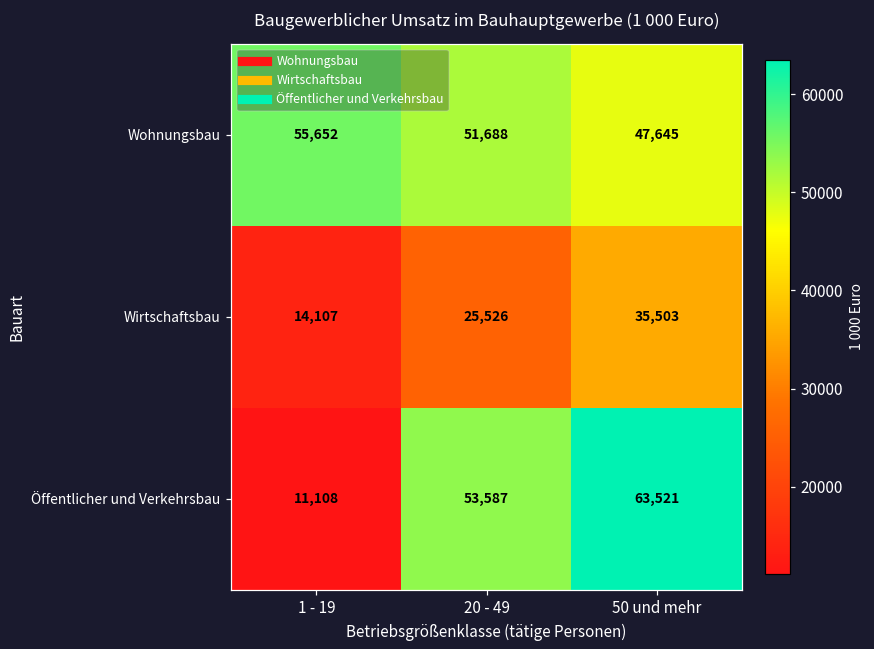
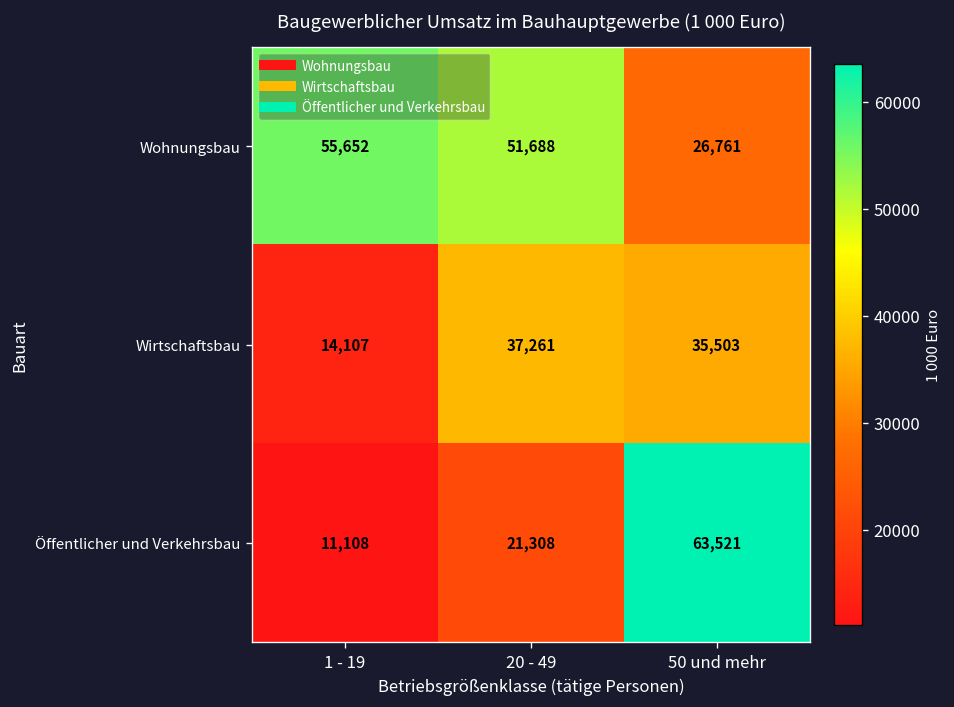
  {
    "Wohnungsbau": {
      "1 - 19": "55,652",
      "20 - 49": "51,688",
-     "50 und mehr": "47,645"
+     "50 und mehr": "26,761"
    },
    "Wirtschaftsbau": {
      "1 - 19": "14,107",
-     "20 - 49": "25,526",
+     "20 - 49": "37,261",
      "50 und mehr": "35,503"
    },
    "Öffentlicher und Verkehrsbau": {
      "1 - 19": "11,108",
-     "20 - 49": "53,587",
+     "20 - 49": "21,308",
      "50 und mehr": "63,521"
    }
  }
